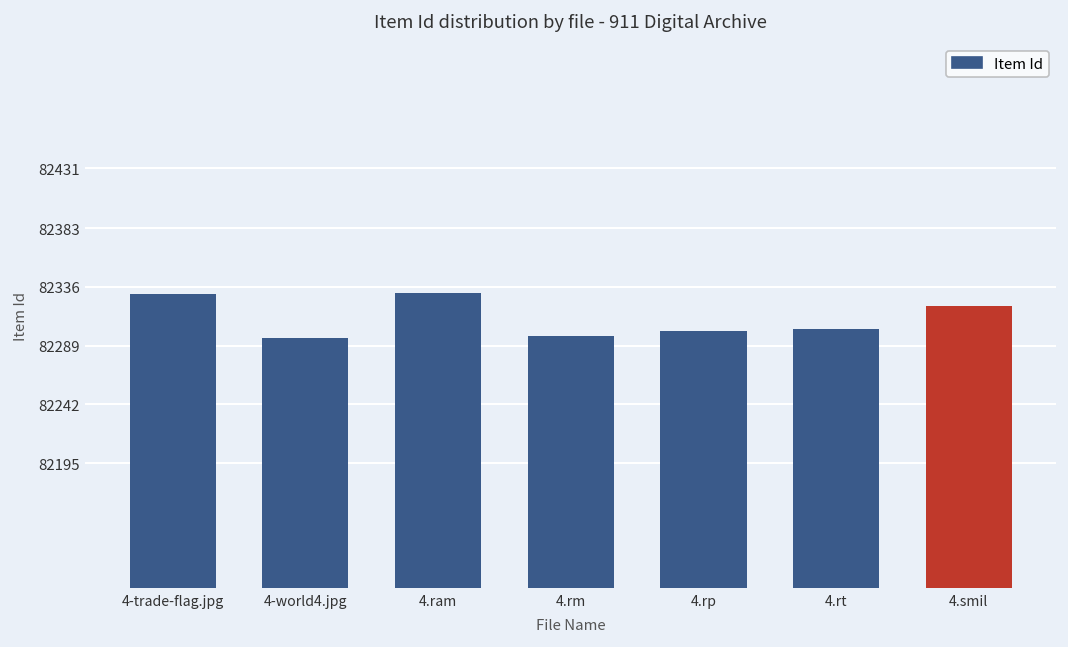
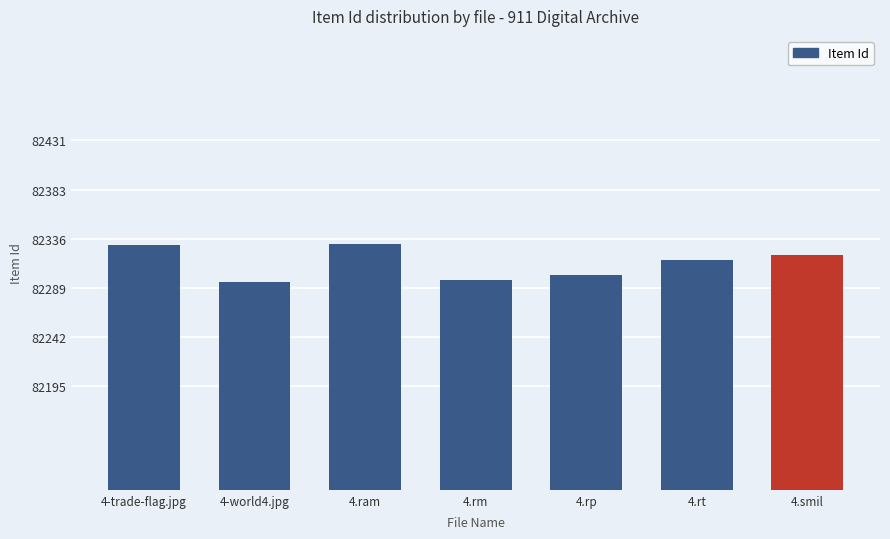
  {
    "4-trade-flag.jpg": 82330,
    "4-world4.jpg": 82295,
    "4.ram": 82331,
    "4.rm": 82297,
    "4.rp": 82301,
-   "4.rt": 82302,
+   "4.rt": 82316,
    "4.smil": 82321
  }
